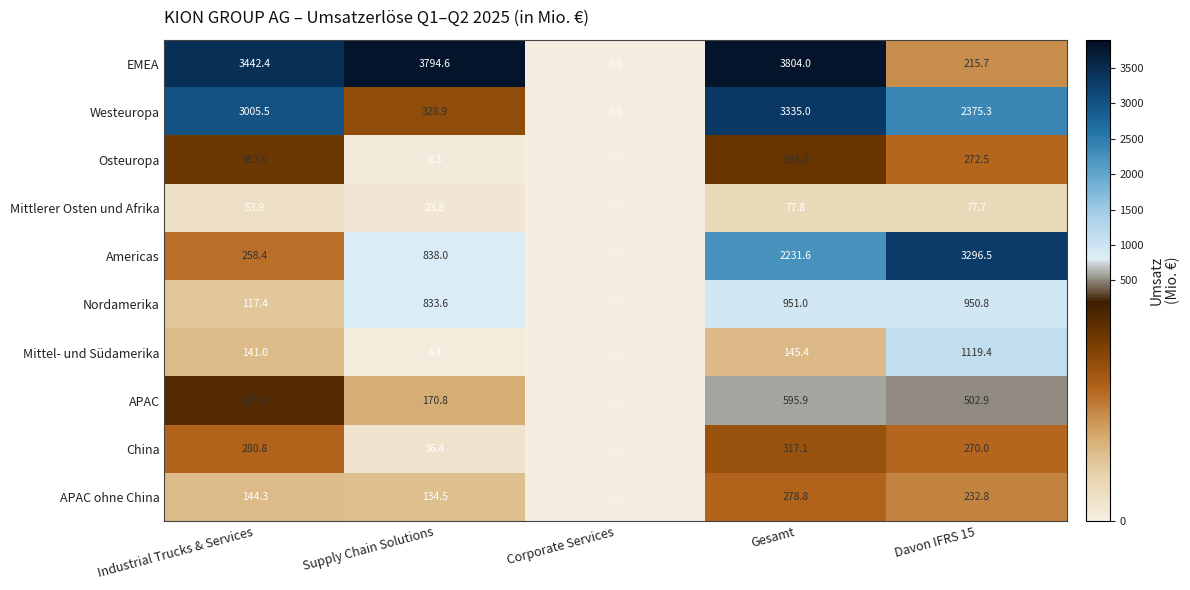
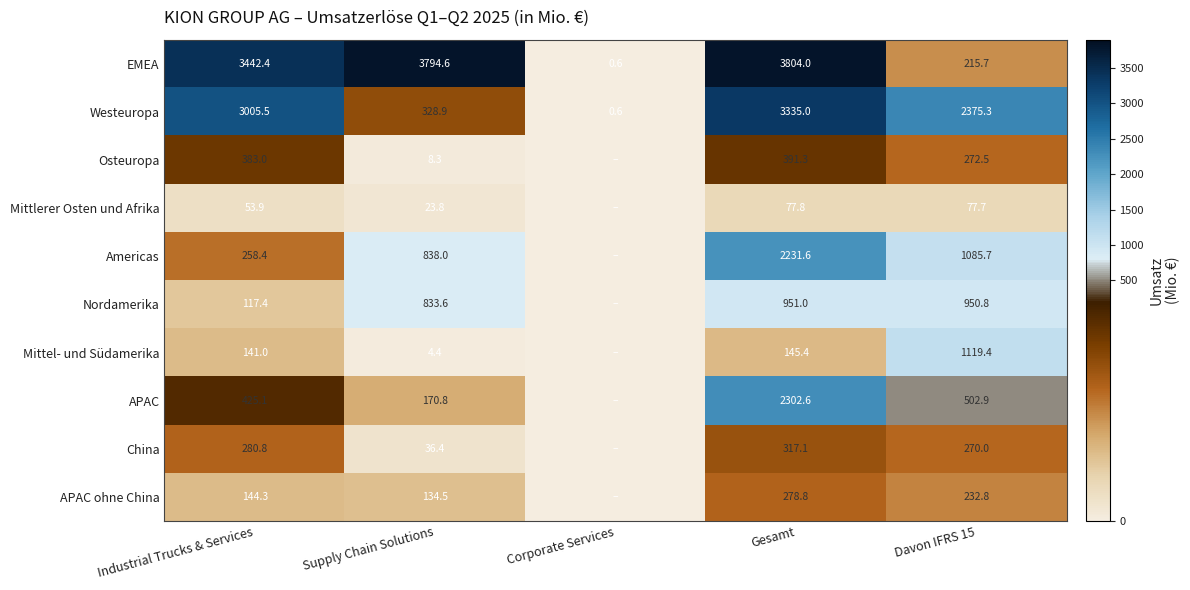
  {
    "EMEA": {
      "Industrial Trucks & Services": 3442.4,
      "Supply Chain Solutions": 3794.6,
      "Gesamt": 3804.0,
      "Davon IFRS 15": 215.7
    },
    "Westeuropa": {
      "Industrial Trucks & Services": 3005.5,
      "Supply Chain Solutions": 328.9,
      "Gesamt": 3335.0,
      "Davon IFRS 15": 2375.3
    },
    "Osteuropa": {
      "Industrial Trucks & Services": 383.0,
      "Gesamt": 391.3,
      "Davon IFRS 15": 272.5
    },
    "Mittlerer Osten und Afrika": {
      "Industrial Trucks & Services": 53.9,
      "Gesamt": 77.8,
      "Davon IFRS 15": 77.7
    },
    "Americas": {
      "Industrial Trucks & Services": 258.4,
      "Supply Chain Solutions": 838.0,
      "Gesamt": 2231.6,
-     "Davon IFRS 15": 3296.5
+     "Davon IFRS 15": 1085.7
    },
    "Nordamerika": {
      "Industrial Trucks & Services": 117.4,
      "Supply Chain Solutions": 833.6,
      "Gesamt": 951.0,
      "Davon IFRS 15": 950.8
    },
    "Mittel- und Südamerika": {
      "Industrial Trucks & Services": 141.0,
      "Gesamt": 145.4,
      "Davon IFRS 15": 1119.4
    },
    "APAC": {
      "Industrial Trucks & Services": 425.1,
      "Supply Chain Solutions": 170.8,
-     "Gesamt": 595.9,
+     "Gesamt": 2302.6,
      "Davon IFRS 15": 502.9
    },
    "China": {
      "Industrial Trucks & Services": 280.8,
      "Supply Chain Solutions": 36.4,
      "Gesamt": 317.1,
      "Davon IFRS 15": 270.0
    },
    "APAC ohne China": {
      "Industrial Trucks & Services": 144.3,
      "Supply Chain Solutions": 134.5,
      "Gesamt": 278.8,
      "Davon IFRS 15": 232.8
    }
  }
